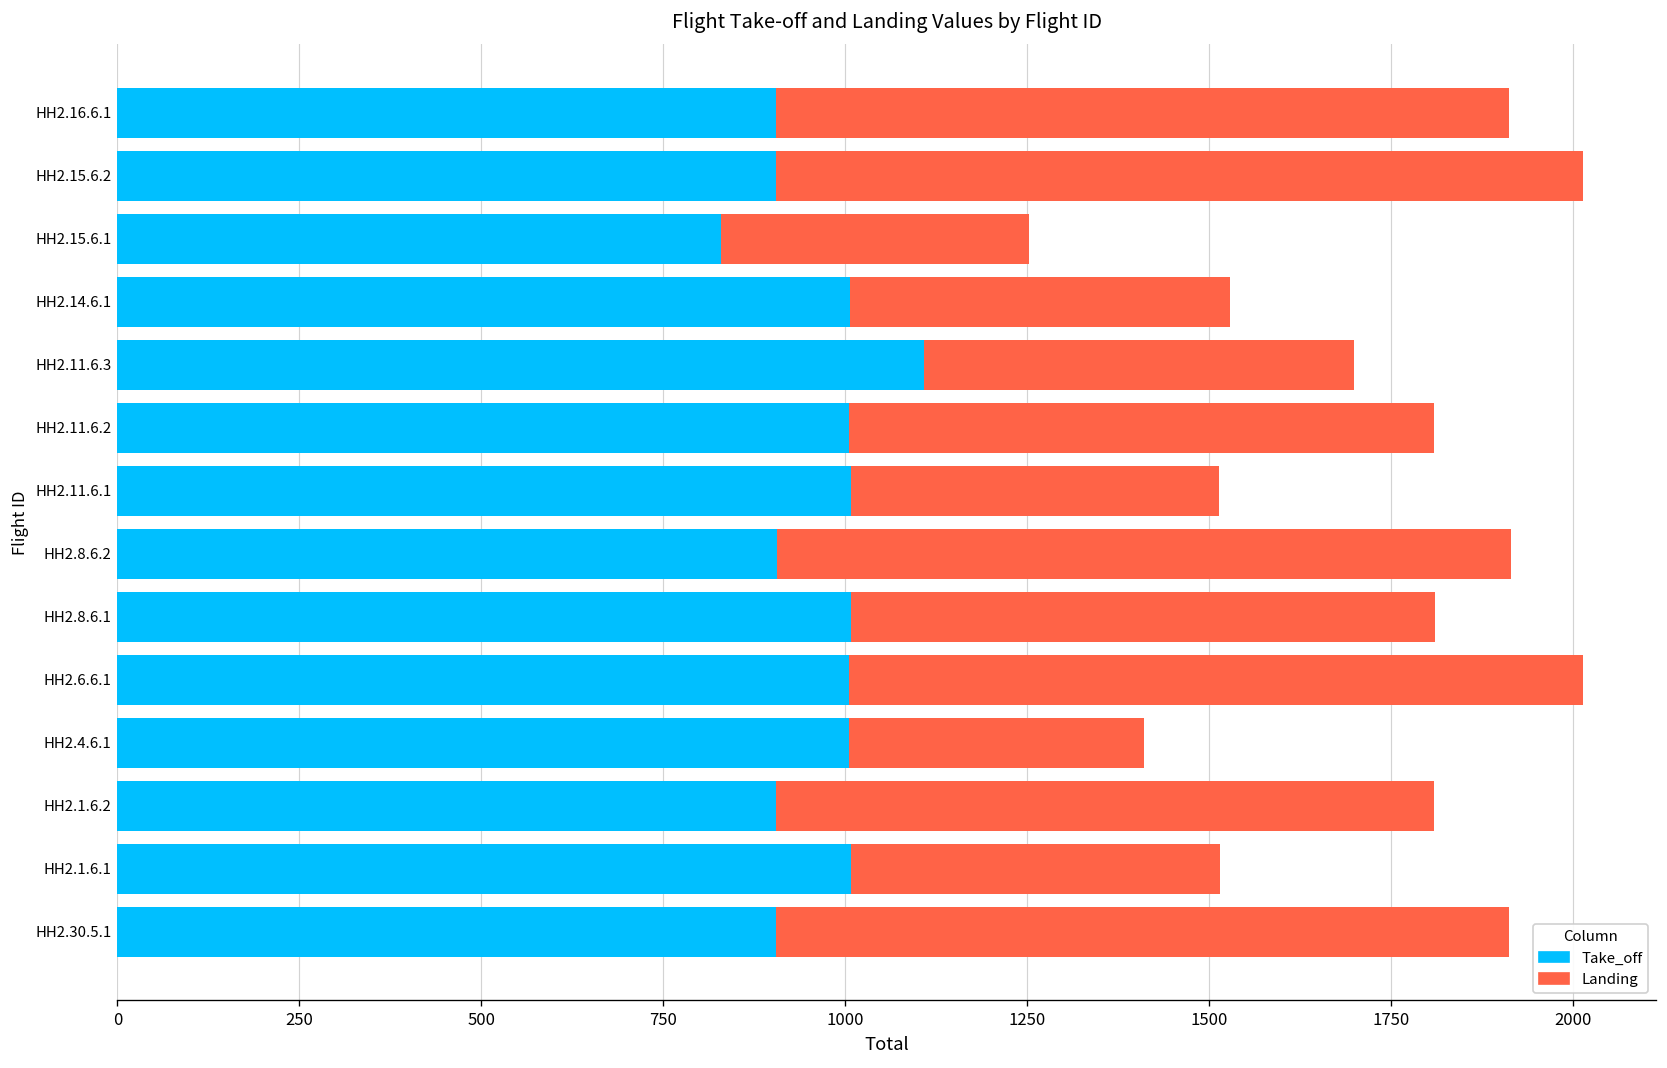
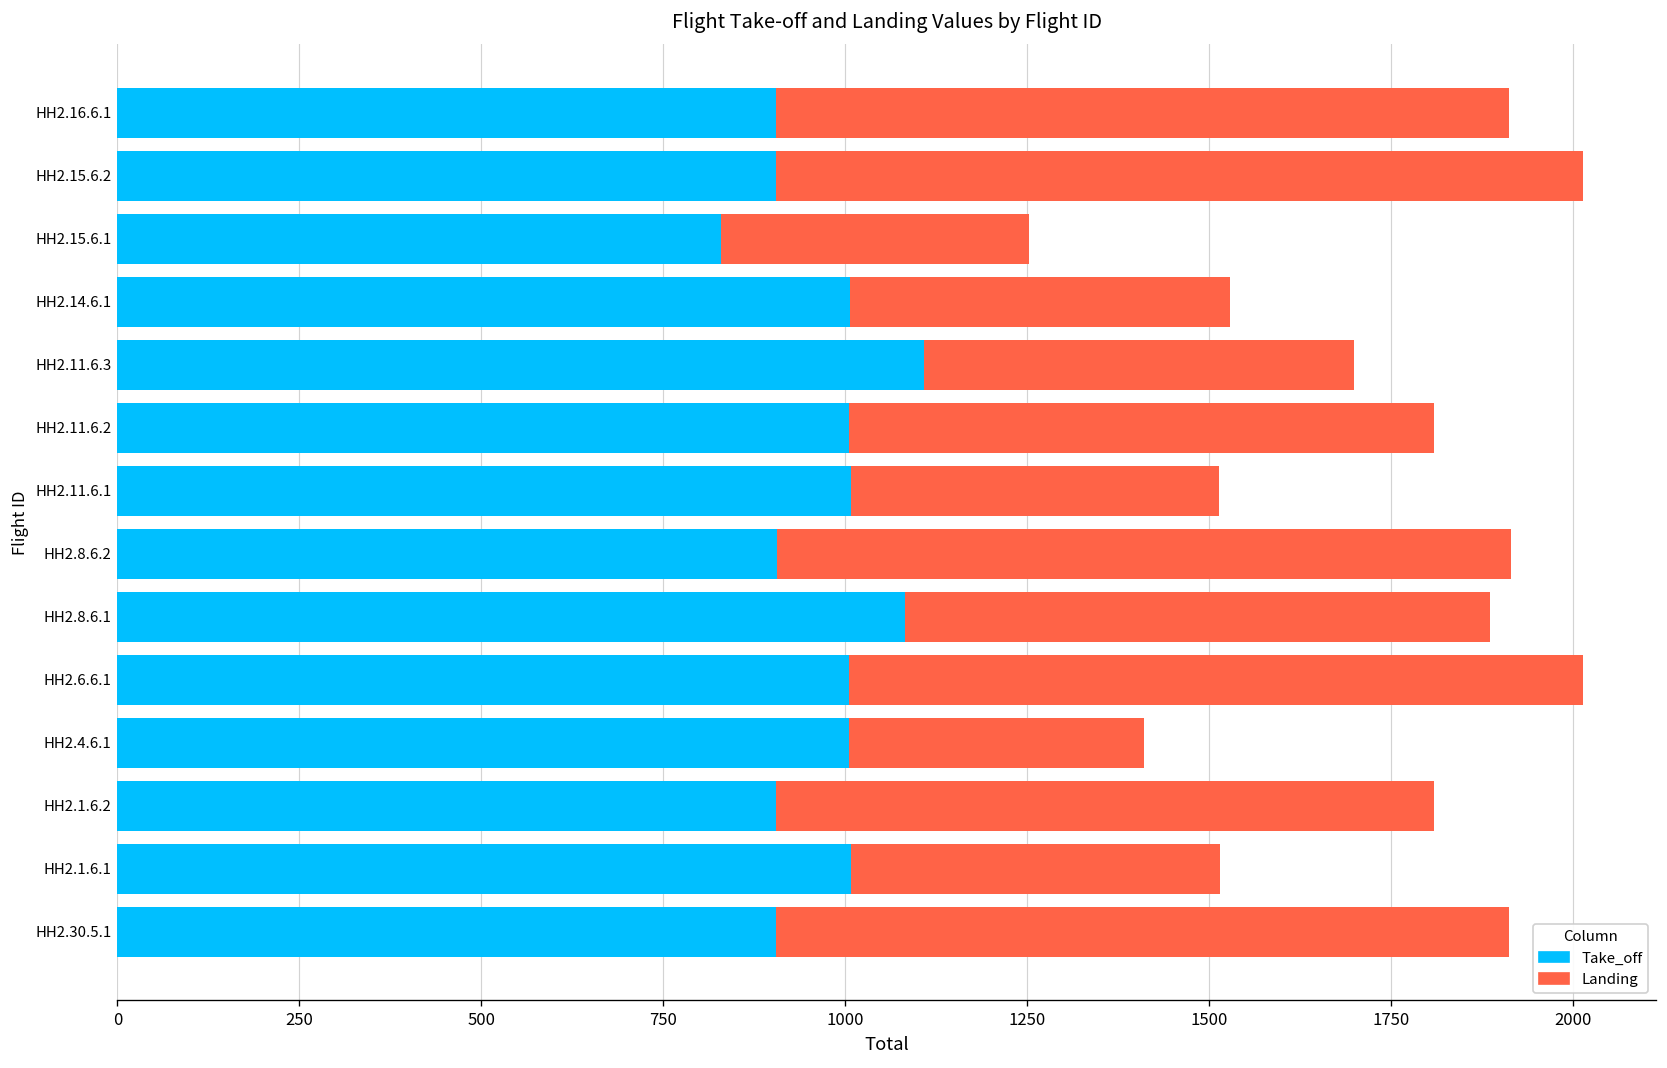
  {
    "Take_off": {
      "HH2.16.6.1": 910,
      "HH2.15.6.2": 910,
      "HH2.15.6.1": 830,
      "HH2.14.6.1": 1010,
      "HH2.11.6.3": 1110,
      "HH2.11.6.2": 1010,
      "HH2.11.6.1": 1010,
      "HH2.8.6.2": 910,
-     "HH2.8.6.1": 1010,
+     "HH2.8.6.1": 1080,
      "HH2.6.6.1": 1010,
      "HH2.4.6.1": 1010,
      "HH2.1.6.2": 910,
      "HH2.1.6.1": 1010,
      "HH2.30.5.1": 910
    },
    "Landing": {
      "HH2.16.6.1": 1010,
      "HH2.15.6.2": 1110,
      "HH2.15.6.1": 420,
      "HH2.14.6.1": 520,
      "HH2.11.6.3": 590,
      "HH2.11.6.2": 800,
      "HH2.11.6.1": 510,
      "HH2.8.6.2": 1010,
      "HH2.8.6.1": 800,
      "HH2.6.6.1": 1010,
      "HH2.4.6.1": 410,
      "HH2.1.6.2": 910,
      "HH2.1.6.1": 510,
      "HH2.30.5.1": 1010
    }
  }
